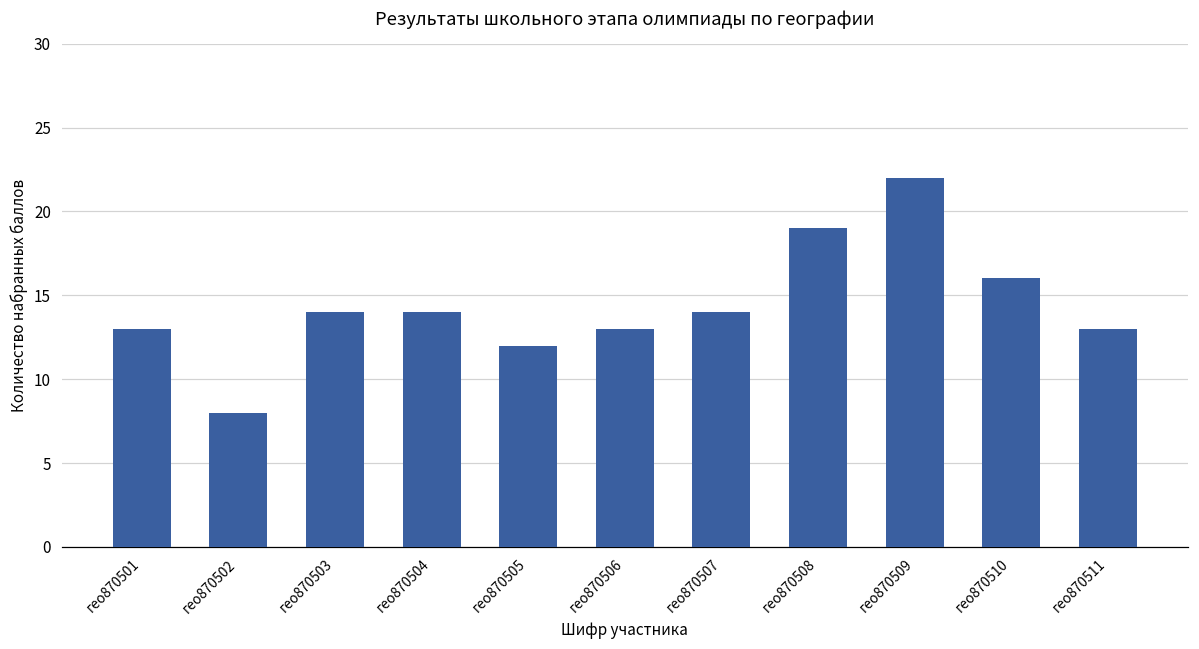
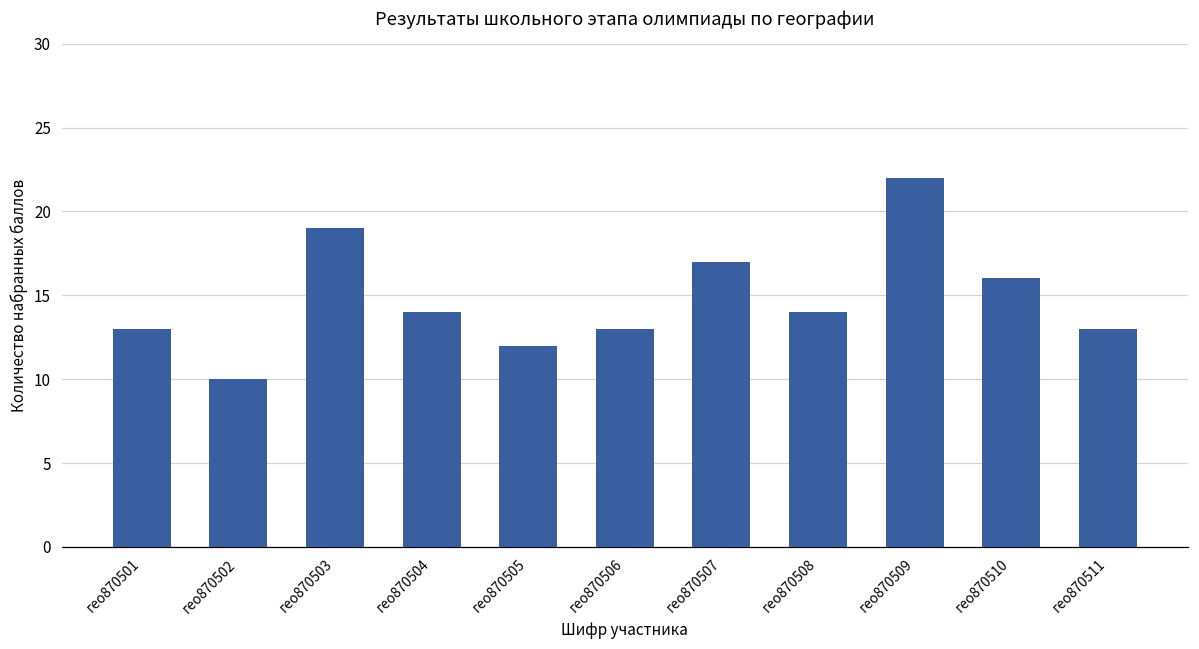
  {
    "гео870501": 13,
-   "гео870502": 8,
-   "гео870503": 14,
+   "гео870502": 10,
+   "гео870503": 19,
    "гео870504": 14,
    "гео870505": 12,
    "гео870506": 13,
-   "гео870507": 14,
-   "гео870508": 19,
+   "гео870507": 17,
+   "гео870508": 14,
    "гео870509": 22,
    "гео870510": 16,
    "гео870511": 13
  }
